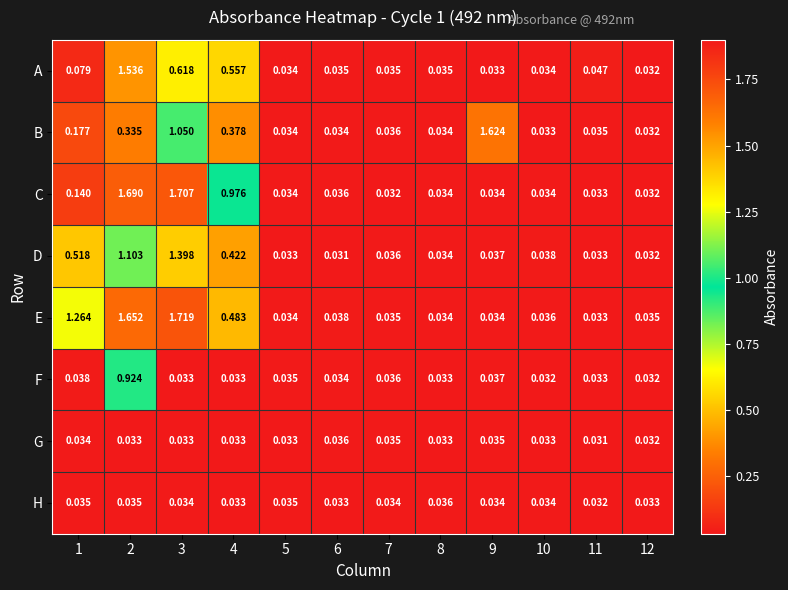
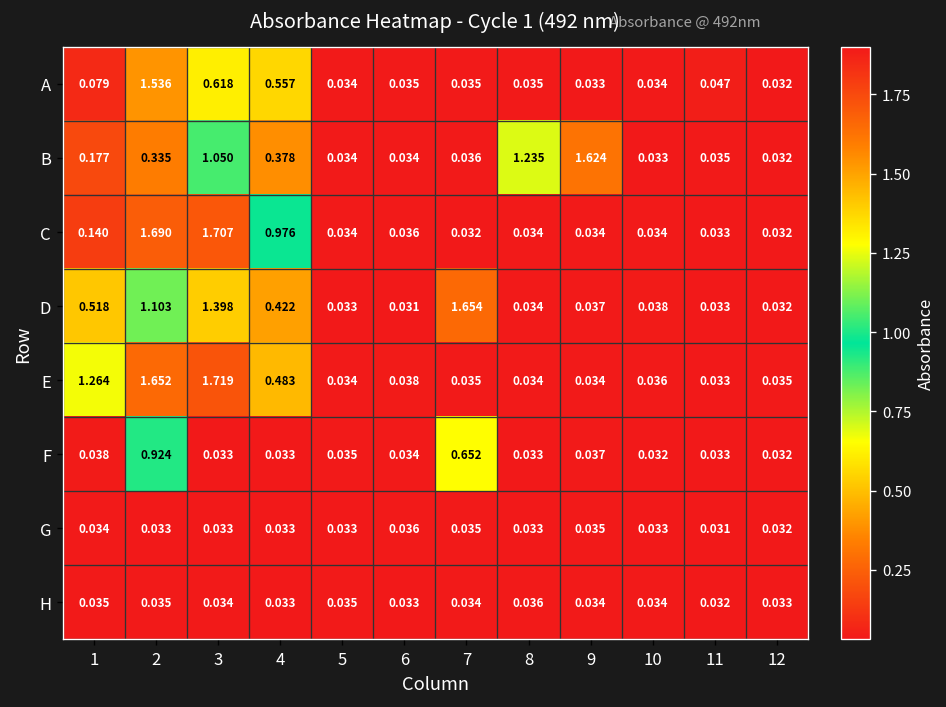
  {
    "A": {
      "1": 0.079,
      "2": 1.536,
      "3": 0.618,
      "4": 0.557,
      "5": 0.034,
      "6": 0.035,
      "7": 0.035,
      "8": 0.035,
      "9": 0.033,
      "10": 0.034,
      "11": 0.047,
      "12": 0.032
    },
    "B": {
      "1": 0.177,
      "2": 0.335,
      "3": 1.050,
      "4": 0.378,
      "5": 0.034,
      "6": 0.034,
      "7": 0.036,
-     "8": 0.034,
+     "8": 1.235,
      "9": 1.624,
      "10": 0.033,
      "11": 0.035,
      "12": 0.032
    },
    "C": {
      "1": 0.140,
      "2": 1.690,
      "3": 1.707,
      "4": 0.976,
      "5": 0.034,
      "6": 0.036,
      "7": 0.032,
      "8": 0.034,
      "9": 0.034,
      "10": 0.034,
      "11": 0.033,
      "12": 0.032
    },
    "D": {
      "1": 0.518,
      "2": 1.103,
      "3": 1.398,
      "4": 0.422,
      "5": 0.033,
      "6": 0.031,
-     "7": 0.036,
+     "7": 1.654,
      "8": 0.034,
      "9": 0.037,
      "10": 0.038,
      "11": 0.033,
      "12": 0.032
    },
    "E": {
      "1": 1.264,
      "2": 1.652,
      "3": 1.719,
      "4": 0.483,
      "5": 0.034,
      "6": 0.038,
      "7": 0.035,
      "8": 0.034,
      "9": 0.034,
      "10": 0.036,
      "11": 0.033,
      "12": 0.035
    },
    "F": {
      "1": 0.038,
      "2": 0.924,
      "3": 0.033,
      "4": 0.033,
      "5": 0.035,
      "6": 0.034,
-     "7": 0.036,
+     "7": 0.652,
      "8": 0.033,
      "9": 0.037,
      "10": 0.032,
      "11": 0.033,
      "12": 0.032
    },
    "G": {
      "1": 0.034,
      "2": 0.033,
      "3": 0.033,
      "4": 0.033,
      "5": 0.033,
      "6": 0.036,
      "7": 0.035,
      "8": 0.033,
      "9": 0.035,
      "10": 0.033,
      "11": 0.031,
      "12": 0.032
    },
    "H": {
      "1": 0.035,
      "2": 0.035,
      "3": 0.034,
      "4": 0.033,
      "5": 0.035,
      "6": 0.033,
      "7": 0.034,
      "8": 0.036,
      "9": 0.034,
      "10": 0.034,
      "11": 0.032,
      "12": 0.033
    }
  }
